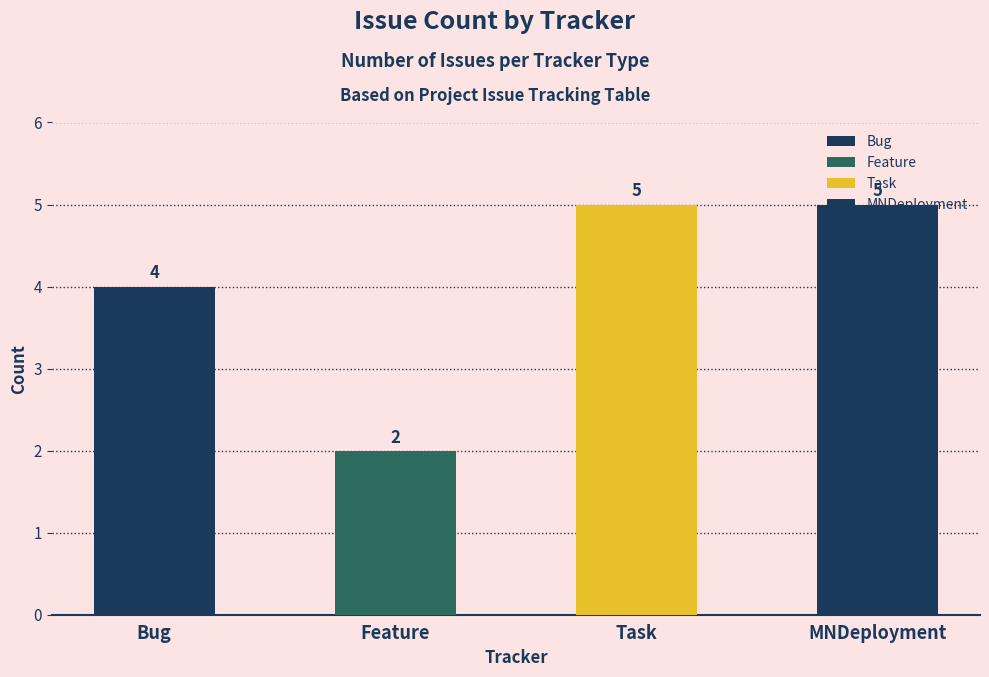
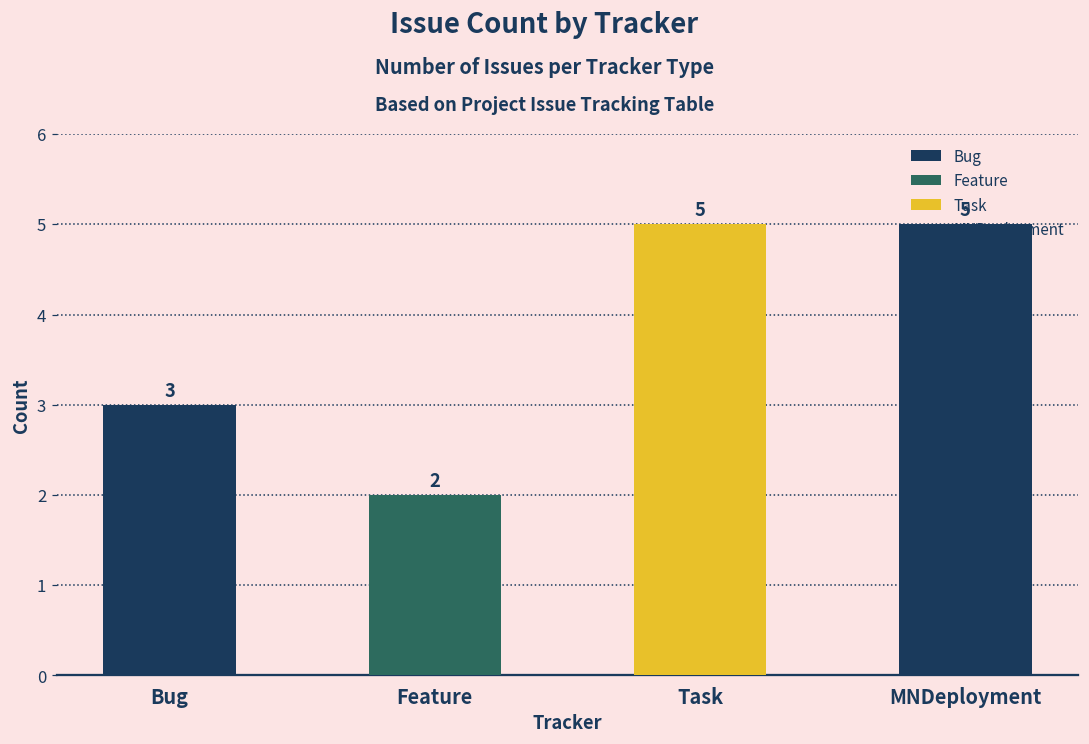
  {
-   "Bug": 4,
+   "Bug": 3,
    "Feature": 2,
    "Task": 5,
    "MNDeployment": 5
  }
